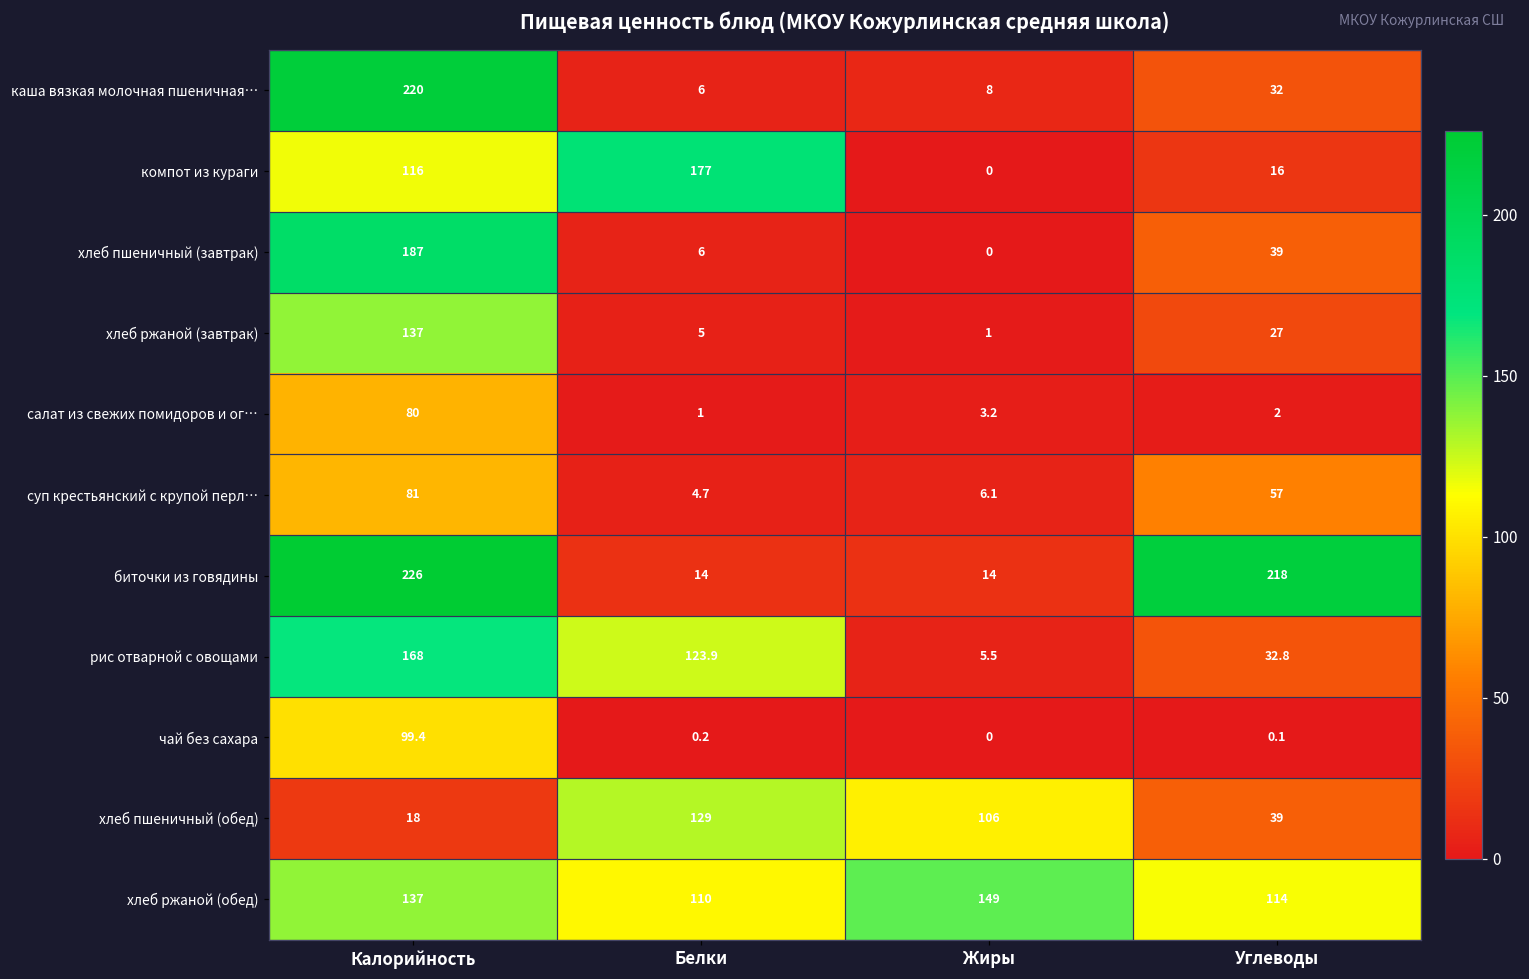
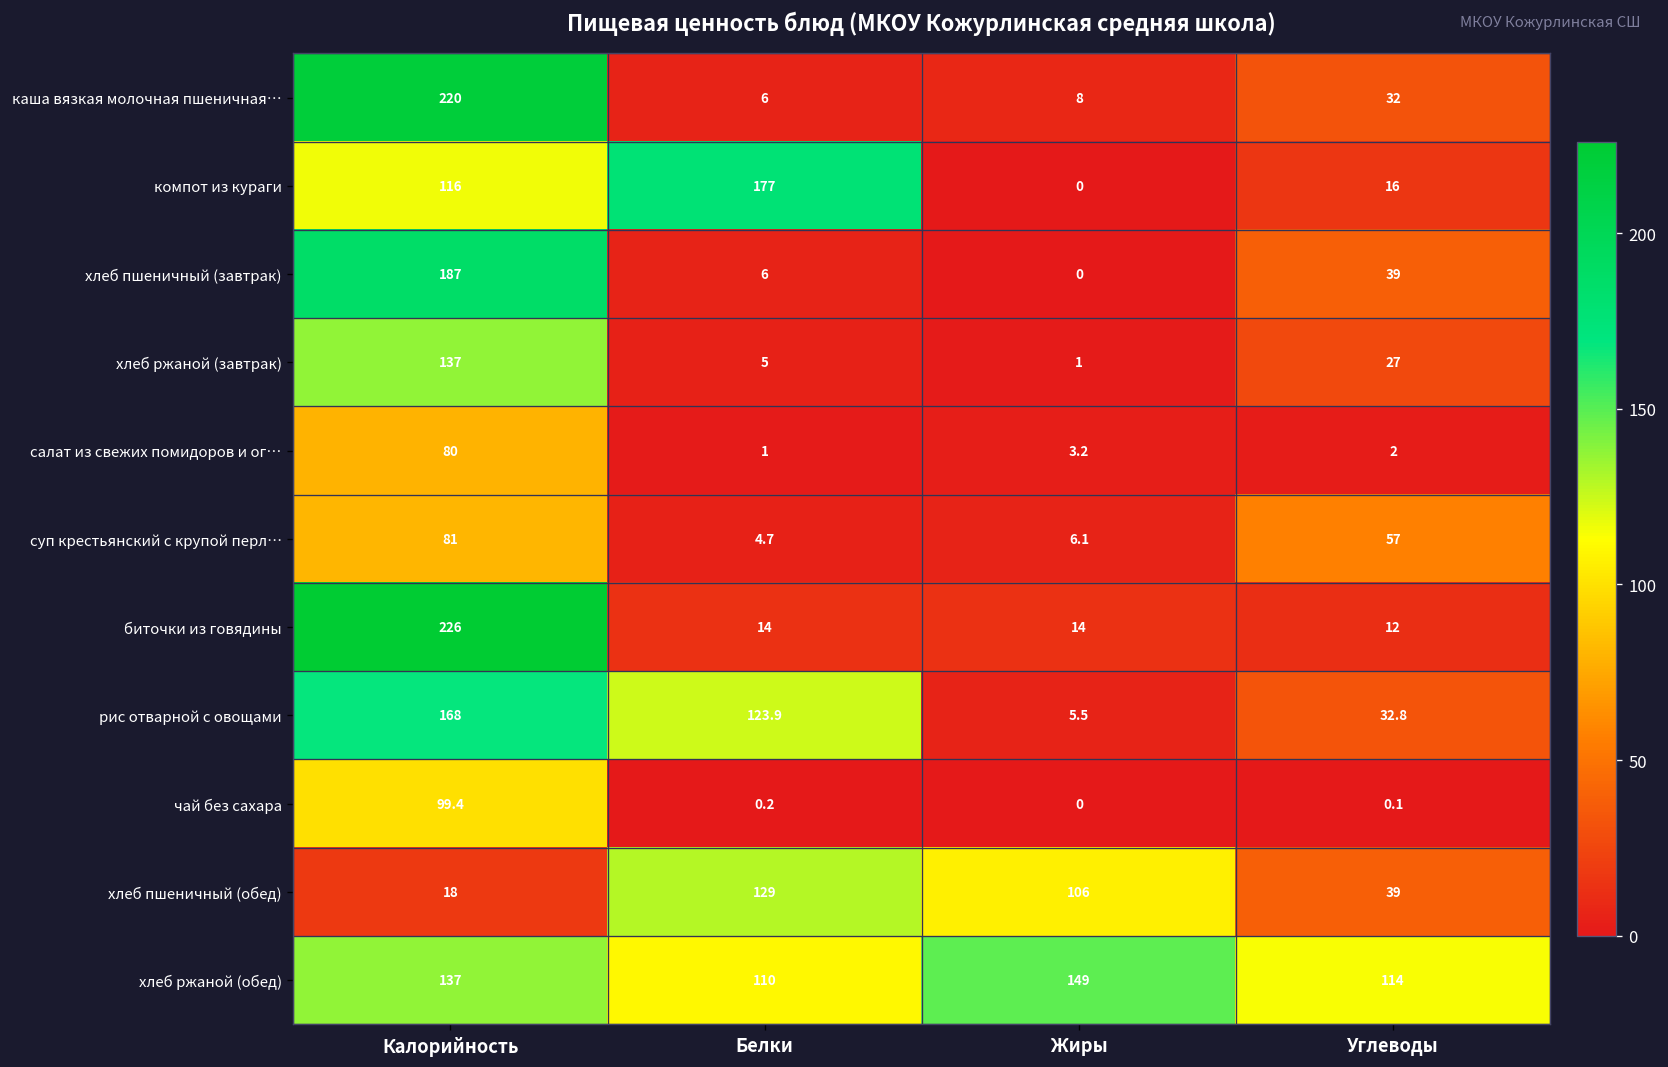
  {
    "биточки из говядины": {
-     "Углеводы": 218
+     "Углеводы": 12
    }
  }
